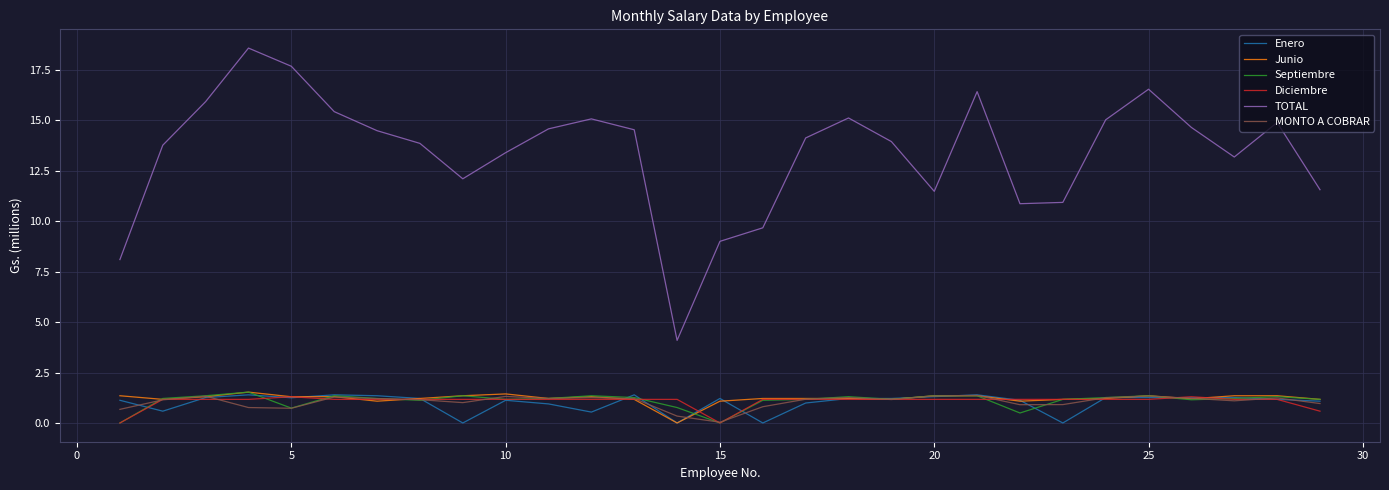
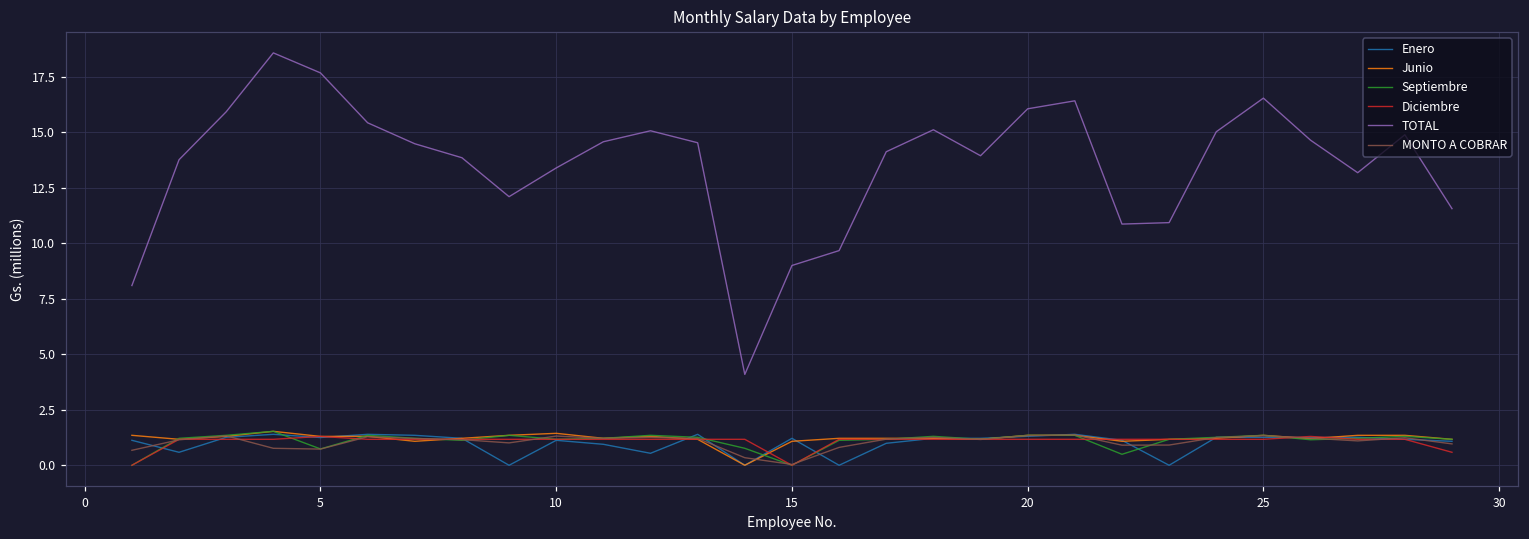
  {
    "Enero": {
      "15": 1.2
    },
    "Junio": {
      "15": 1.1
    },
    "Diciembre": {
      "20": 1.2
    },
    "TOTAL": {
      "5": 17.7,
      "10": 13.4,
      "15": 9.0,
-     "20": 11.5,
+     "20": 16.1,
      "25": 16.5
    }
  }
